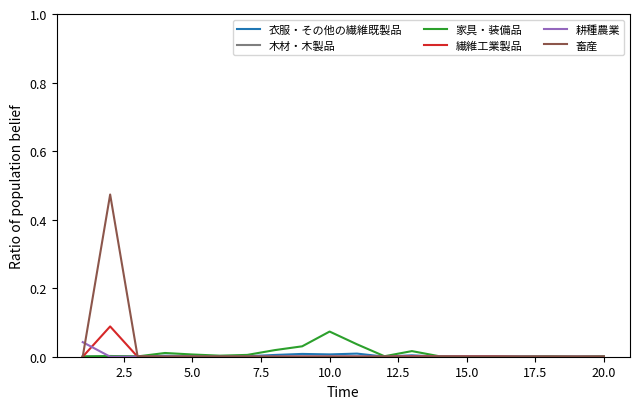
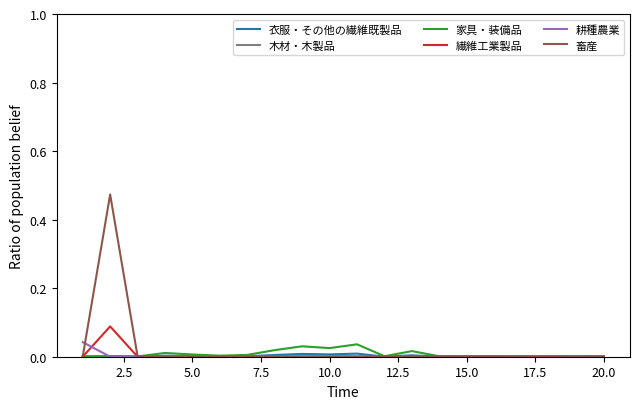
  {
    "家具・装備品": {
-     "10.0": 0.07
+     "10.0": 0.03
    }
  }
